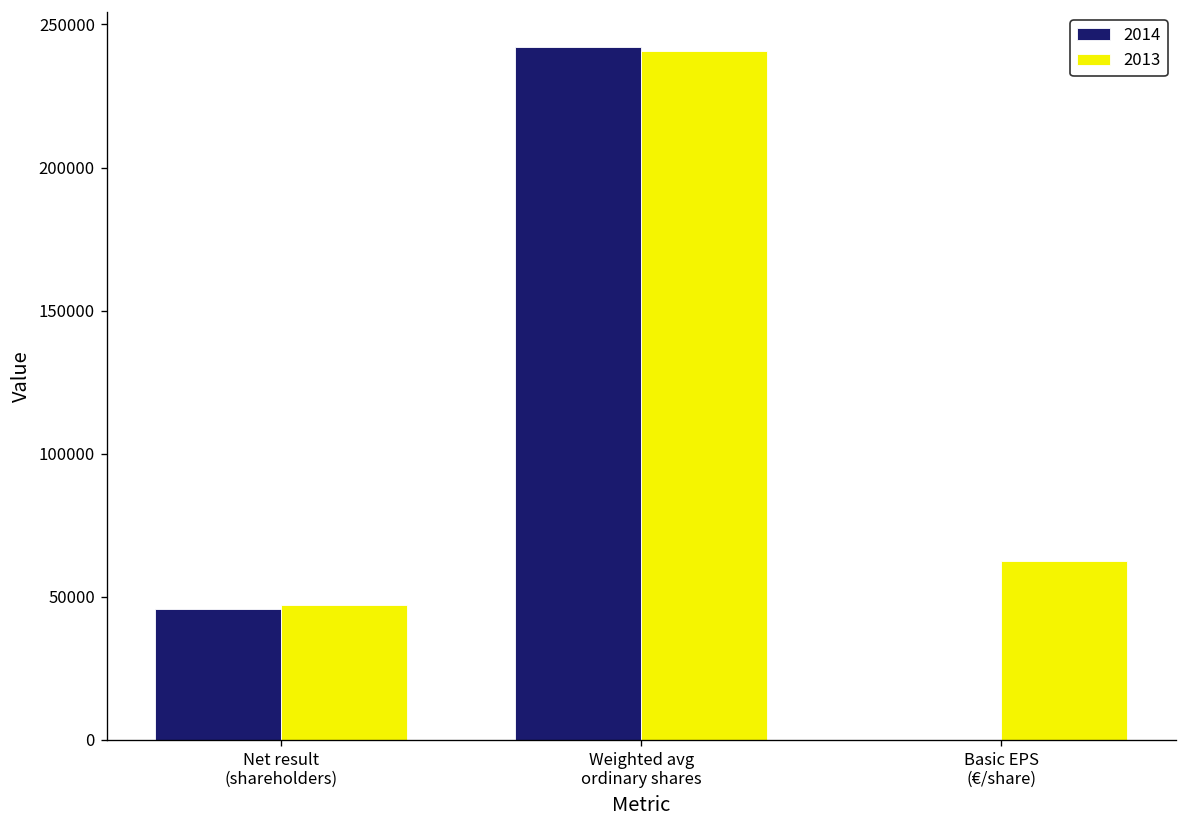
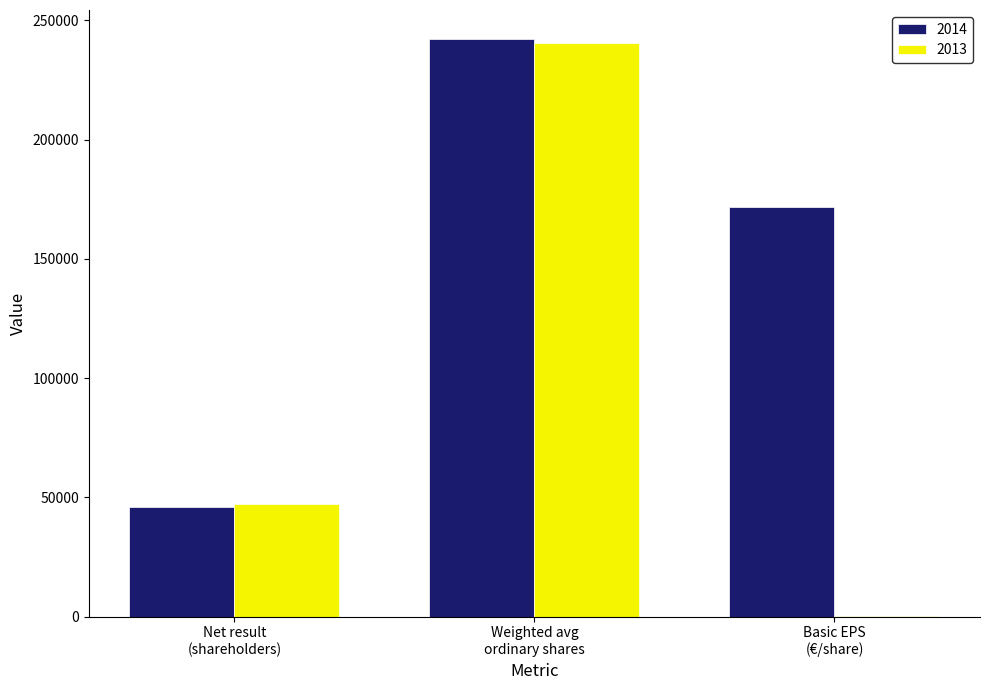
  {
    "2014": {
      "Net result (shareholders)": 46000,
      "Weighted avg ordinary shares": 242000,
-     "Basic EPS (€/share)": 0
+     "Basic EPS (€/share)": 172000
    },
    "2013": {
      "Net result (shareholders)": 47000,
      "Weighted avg ordinary shares": 241000,
-     "Basic EPS (€/share)": 63000
+     "Basic EPS (€/share)": 0
    }
  }
